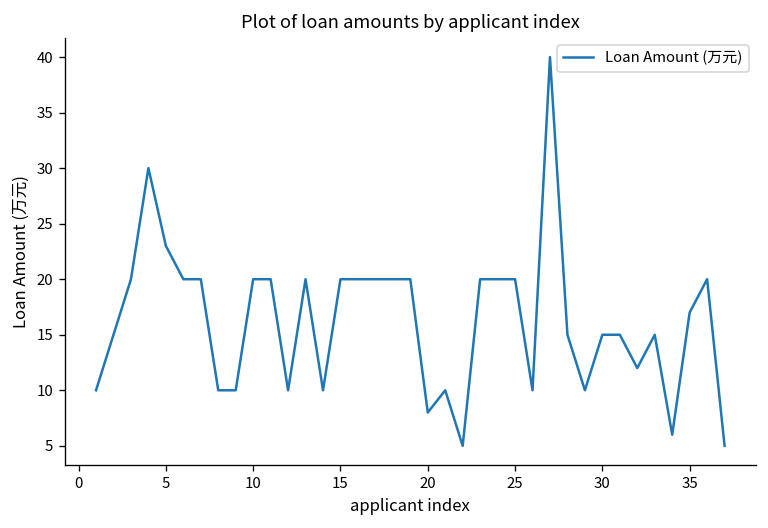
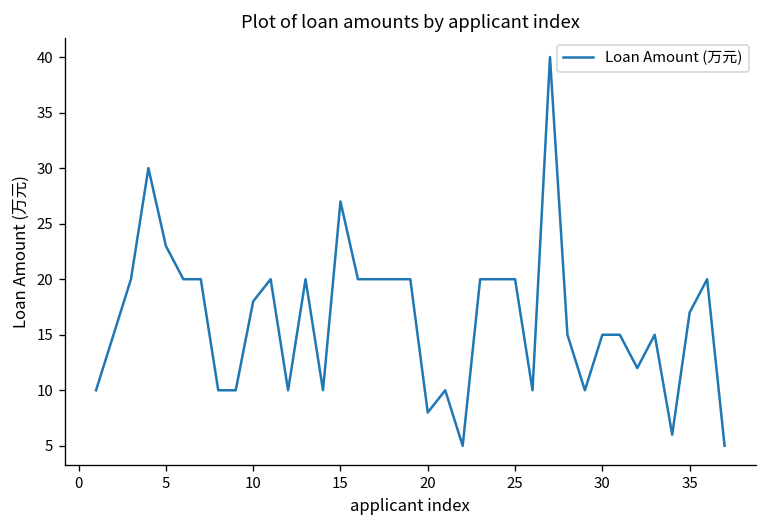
  {
    "5": 23,
-   "10": 20,
-   "15": 20,
+   "10": 18,
+   "15": 27,
    "20": 8,
    "25": 20,
    "30": 15,
    "35": 17
  }
